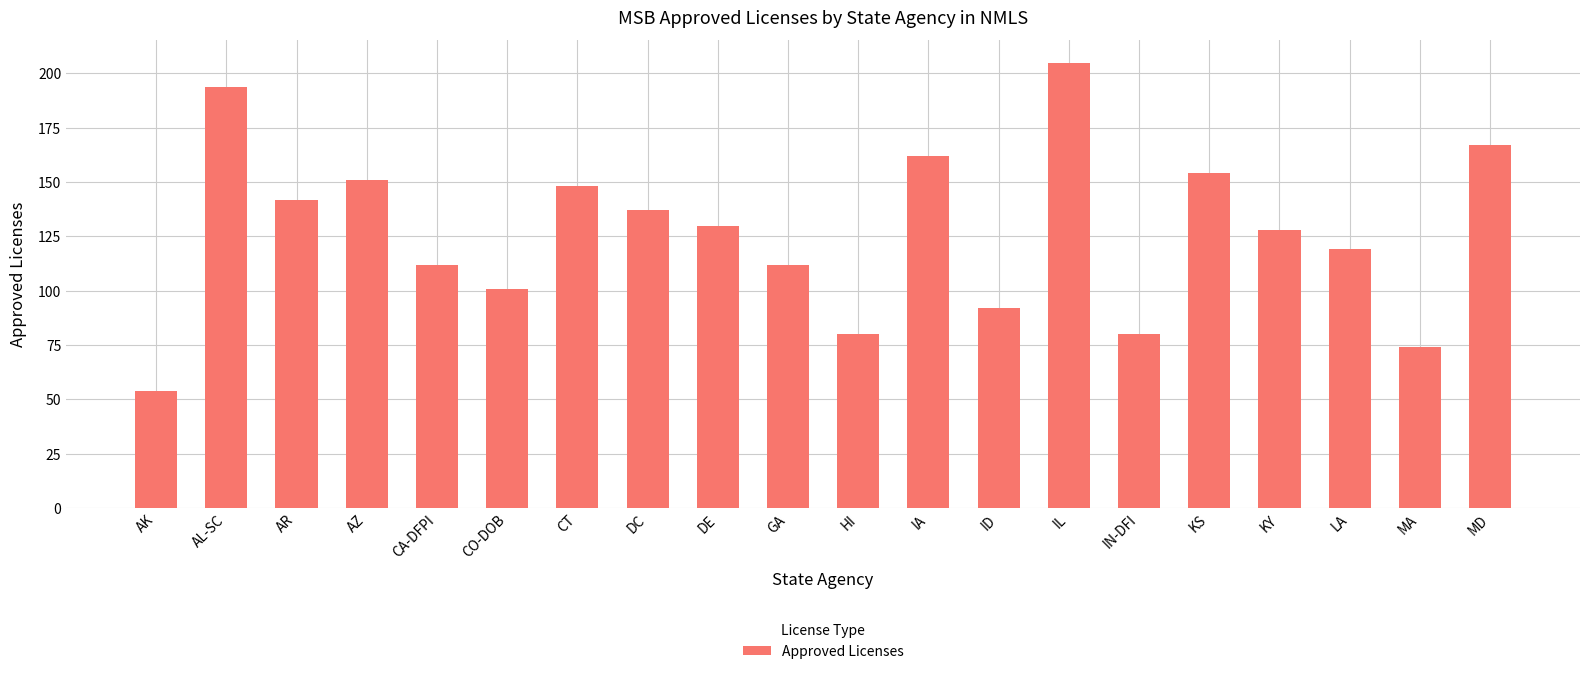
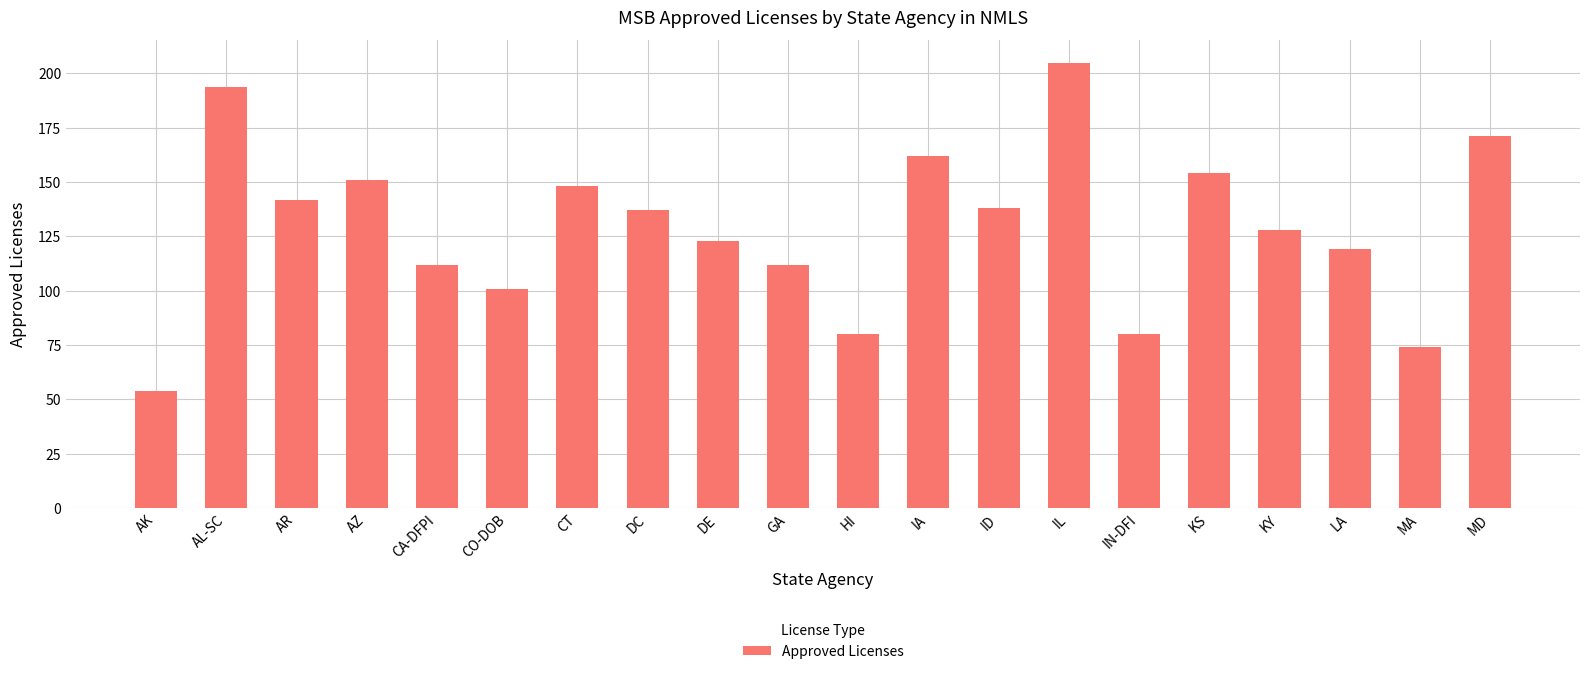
  {
    "AK": 54,
    "AL-SC": 194,
    "AR": 142,
    "AZ": 151,
    "CA-DFPI": 112,
    "CO-DOB": 101,
    "CT": 148,
    "DC": 137,
-   "DE": 130,
+   "DE": 123,
    "GA": 112,
    "HI": 80,
    "IA": 162,
-   "ID": 92,
+   "ID": 138,
    "IL": 205,
    "IN-DFI": 80,
    "KS": 154,
    "KY": 128,
    "LA": 119,
    "MA": 74,
-   "MD": 167
+   "MD": 171
  }
